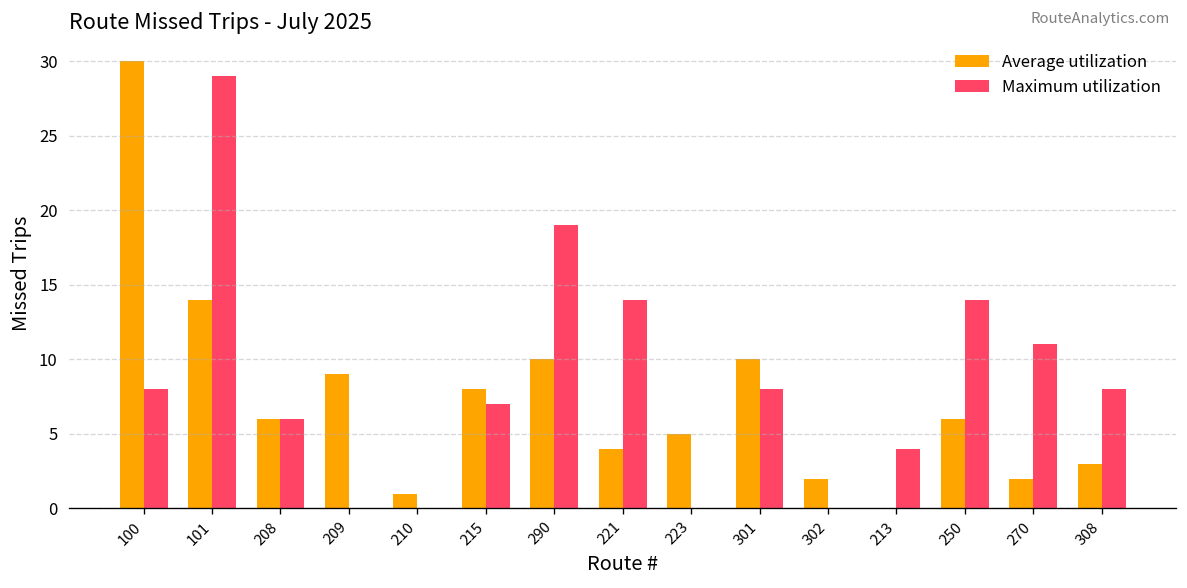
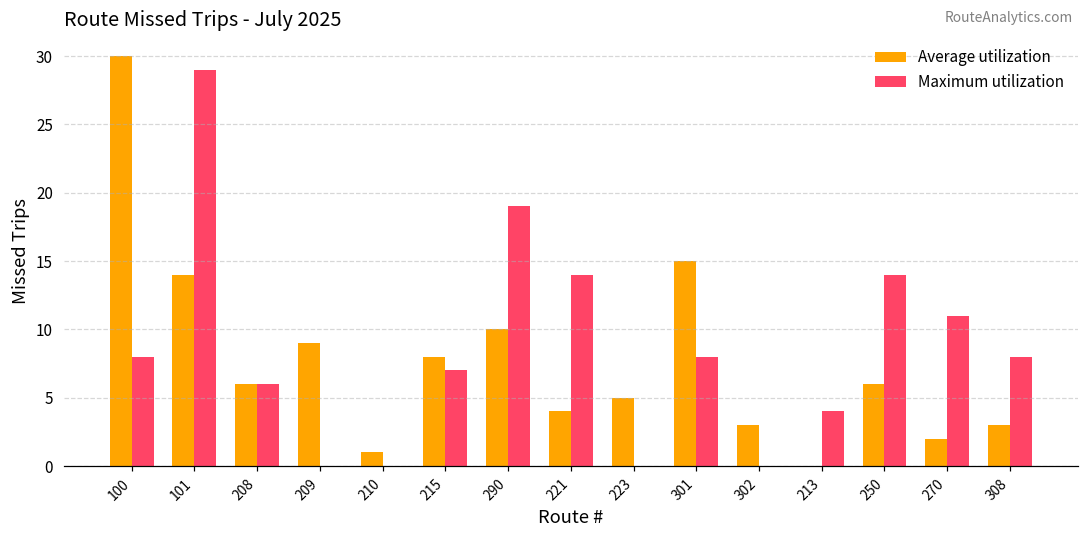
  {
    "Average utilization": {
      "100": 30,
      "101": 14,
      "208": 6,
      "209": 9,
      "210": 1,
      "215": 8,
      "290": 10,
      "221": 4,
      "223": 5,
-     "301": 10,
-     "302": 2,
+     "301": 15,
+     "302": 3,
      "213": 0,
      "250": 6,
      "270": 2,
      "308": 3
    },
    "Maximum utilization": {
      "100": 8,
      "101": 29,
      "208": 6,
      "209": 0,
      "210": 0,
      "215": 7,
      "290": 19,
      "221": 14,
      "223": 0,
      "301": 8,
      "302": 0,
      "213": 4,
      "250": 14,
      "270": 11,
      "308": 8
    }
  }
